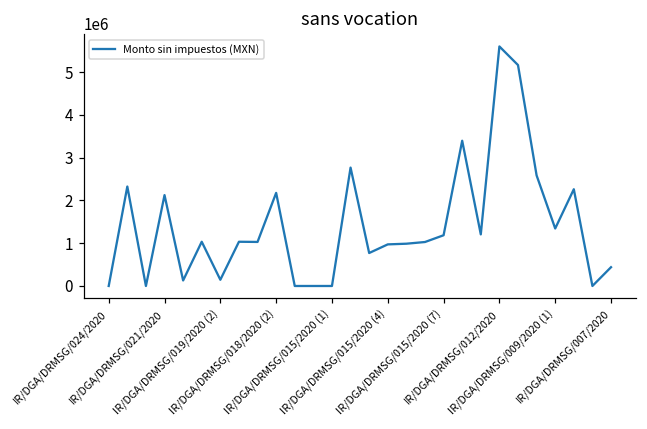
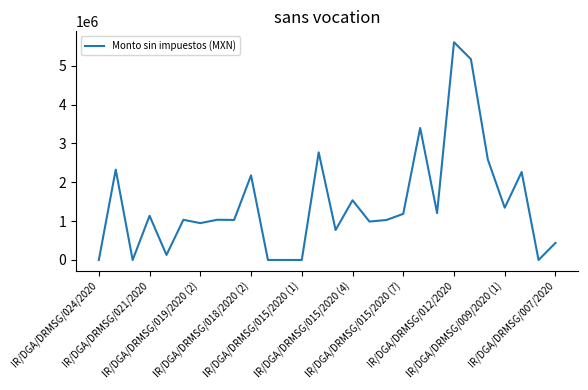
  {
    "IR/DGA/DRMSG/024/2020": 0,
-   "IR/DGA/DRMSG/021/2020": 2100000,
-   "IR/DGA/DRMSG/019/2020 (2)": 100000,
+   "IR/DGA/DRMSG/021/2020": 1100000,
+   "IR/DGA/DRMSG/019/2020 (2)": 900000,
    "IR/DGA/DRMSG/018/2020 (2)": 2200000,
    "IR/DGA/DRMSG/015/2020 (1)": 0,
-   "IR/DGA/DRMSG/015/2020 (4)": 1000000,
+   "IR/DGA/DRMSG/015/2020 (4)": 1500000,
    "IR/DGA/DRMSG/015/2020 (7)": 1200000,
    "IR/DGA/DRMSG/012/2020": 5600000,
    "IR/DGA/DRMSG/009/2020 (1)": 1300000,
    "IR/DGA/DRMSG/007/2020": 400000
  }
